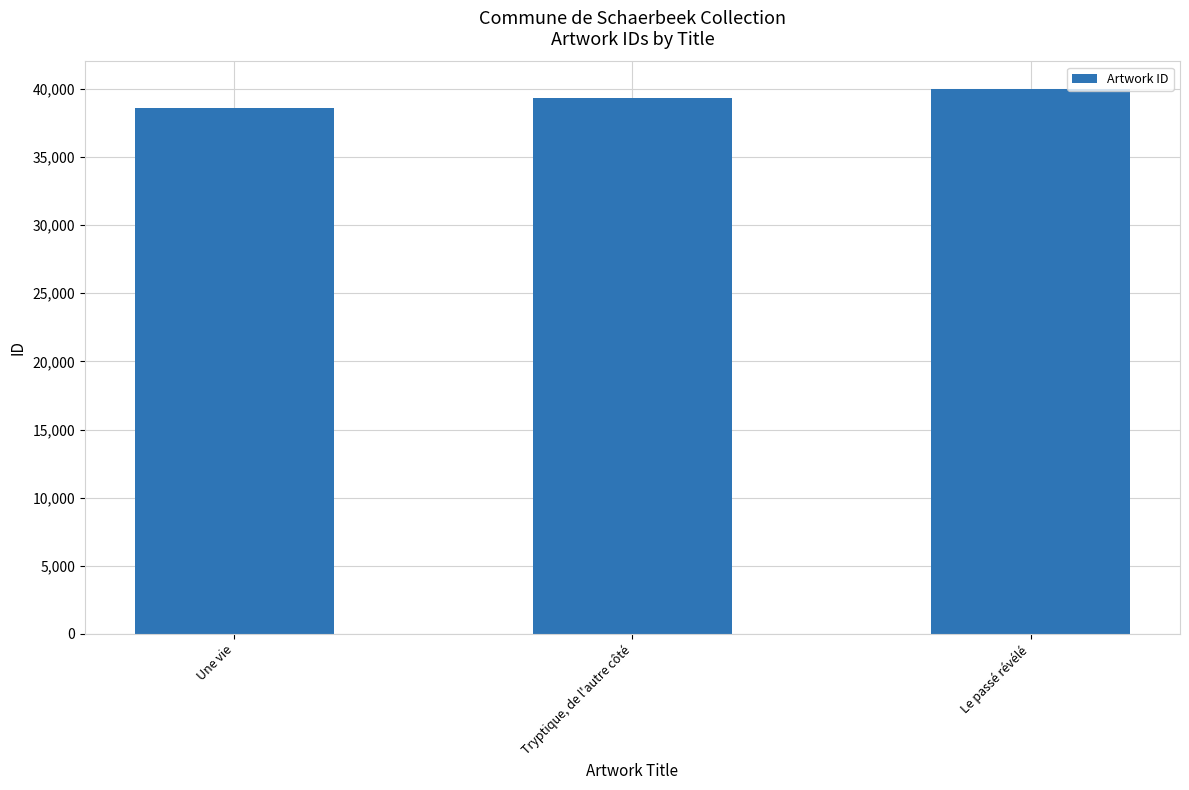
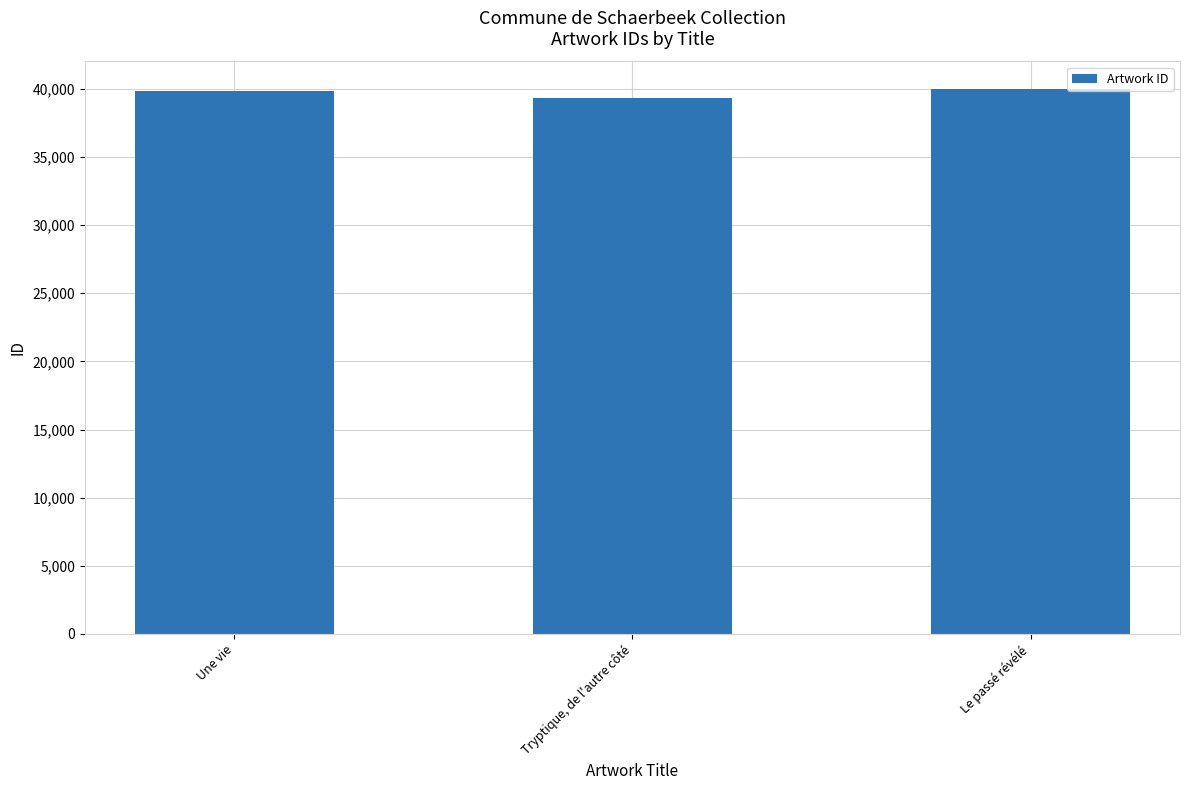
  {
-   "Une vie": "38,600",
+   "Une vie": "39,800",
    "Tryptique, de l'autre côté": "39,300",
    "Le passé révélé": "40,000"
  }
